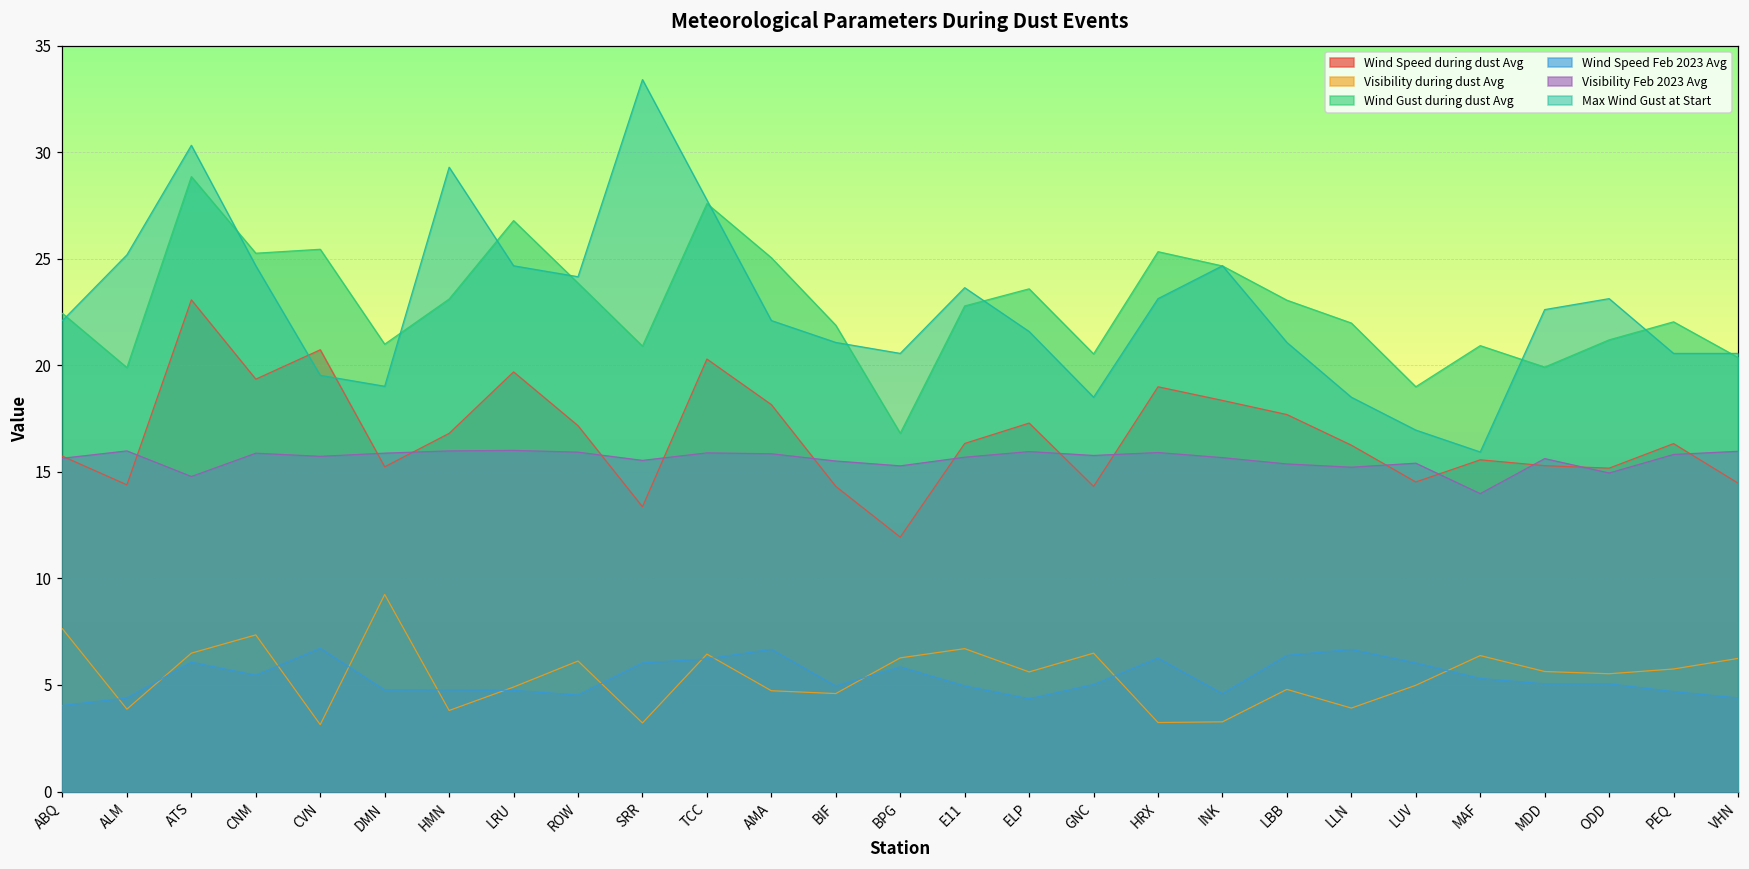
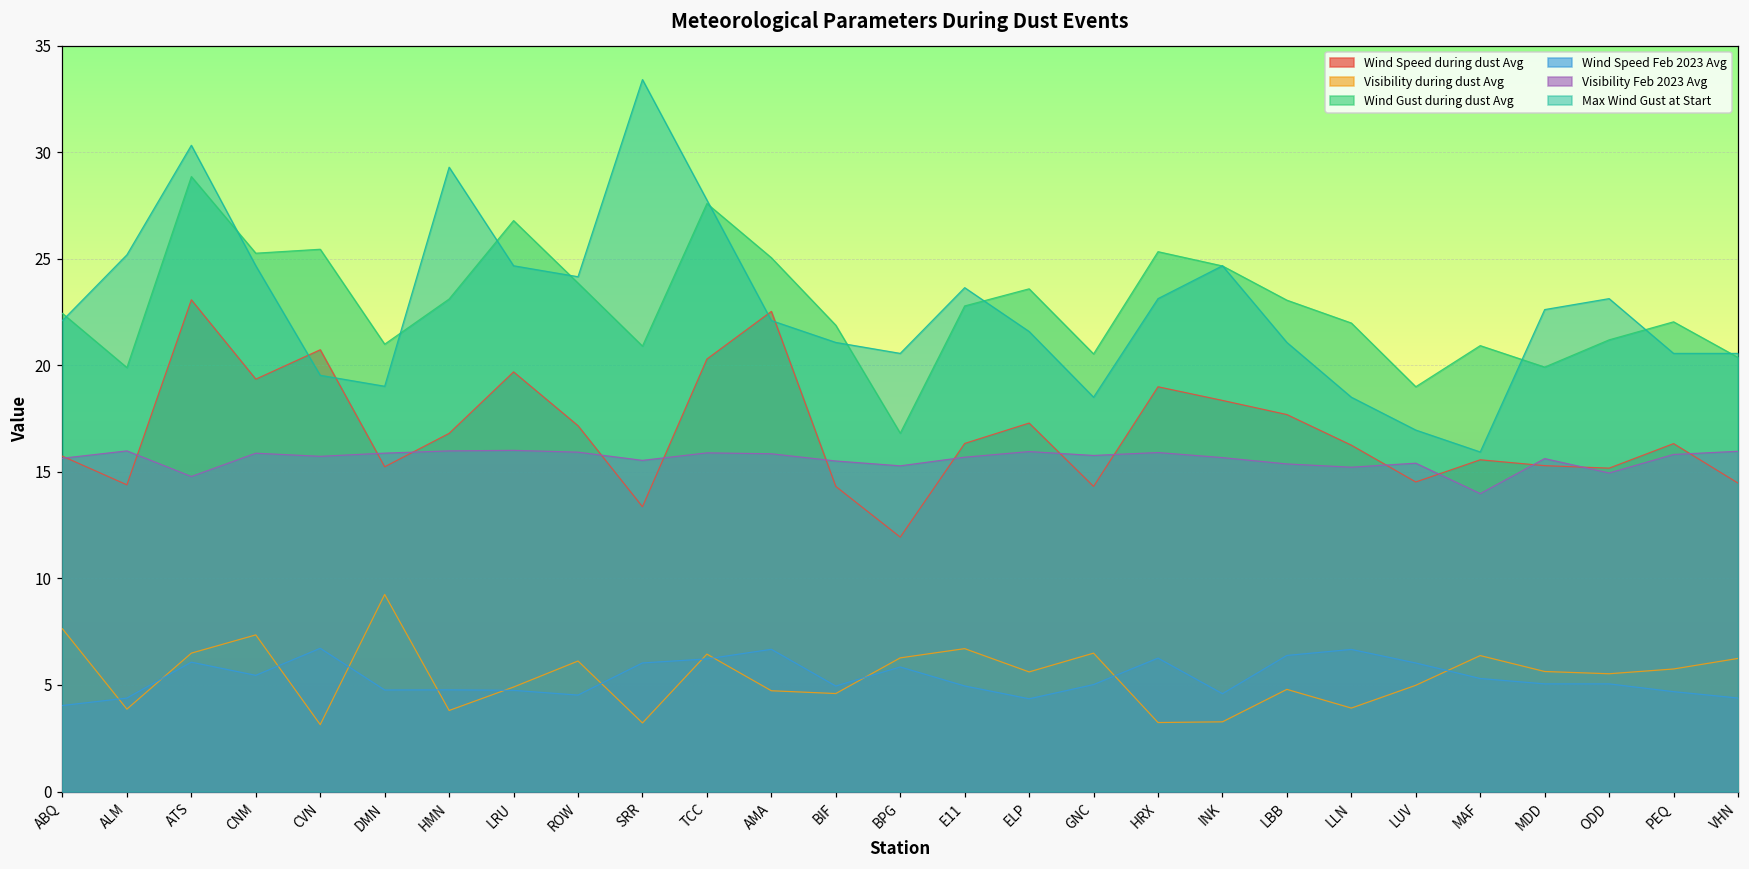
  {
    "Wind Speed during dust Avg": {
      "ALM": 14.4,
      "ATS": 23.1,
      "CNM": 19.4,
      "CVN": 20.7,
      "DMN": 15.2,
      "HMN": 16.8,
      "LRU": 19.7,
      "ROW": 17.2,
      "SRR": 13.4,
      "TCC": 20.3,
-     "AMA": 18.2,
+     "AMA": 22.5,
      "BIF": 14.3,
      "BPG": 11.9,
      "E11": 16.3,
      "ELP": 17.3,
      "GNC": 14.3,
      "HRX": 19.0,
      "INK": 18.4,
      "LBB": 17.7,
      "LLN": 16.3,
      "LUV": 14.5,
      "MAF": 15.6,
      "MDD": 15.3,
      "ODD": 15.2,
      "PEQ": 16.3,
      "VHN": 14.5
    },
    "Visibility during dust Avg": {
      "ABQ": 7.6,
      "ALM": 3.9,
      "ATS": 6.5,
      "CNM": 7.4,
      "CVN": 3.1,
      "DMN": 9.2,
      "HMN": 3.8,
      "LRU": 4.9,
      "ROW": 6.1,
      "SRR": 3.2,
      "TCC": 6.4,
      "AMA": 4.7,
      "BIF": 4.6,
      "BPG": 6.3,
      "E11": 6.7,
      "ELP": 5.6,
      "GNC": 6.5,
      "HRX": 3.2,
      "INK": 3.3,
      "LBB": 4.8,
      "LLN": 3.9,
      "LUV": 5.0,
      "MAF": 6.4,
      "MDD": 5.6,
      "ODD": 5.5,
      "PEQ": 5.8,
      "VHN": 6.2
    },
    "Wind Speed Feb 2023 Avg": {
      "ABQ": 4.0,
      "ALM": 4.4,
      "ATS": 6.1,
      "CNM": 5.5,
      "CVN": 6.7,
      "DMN": 4.8,
      "HMN": 4.8,
      "LRU": 4.7,
      "ROW": 4.5,
      "SRR": 6.0,
      "TCC": 6.2,
      "AMA": 6.7,
      "BIF": 4.9,
      "BPG": 5.8,
      "E11": 5.0,
      "ELP": 4.4,
      "GNC": 5.0,
      "HRX": 6.3,
      "INK": 4.6,
      "LBB": 6.4,
      "LLN": 6.7,
      "LUV": 6.0,
      "MAF": 5.3,
      "MDD": 5.1,
      "ODD": 5.1,
      "PEQ": 4.7,
      "VHN": 4.4
    },
    "Visibility Feb 2023 Avg": {
      "ALM": 16.0,
      "ATS": 14.8,
      "CNM": 15.9,
      "CVN": 15.7,
      "DMN": 15.9,
      "HMN": 16.0,
      "LRU": 16.0,
      "ROW": 15.9,
      "SRR": 15.5,
      "TCC": 15.9,
      "AMA": 15.9,
      "BIF": 15.5,
      "BPG": 15.3,
      "E11": 15.7,
      "ELP": 16.0,
      "GNC": 15.8,
      "HRX": 15.9,
      "INK": 15.7,
      "LBB": 15.4,
      "LLN": 15.2,
      "LUV": 15.4,
      "MAF": 14.0,
      "MDD": 15.6,
      "ODD": 15.0,
      "PEQ": 15.8,
      "VHN": 16.0
    }
  }
